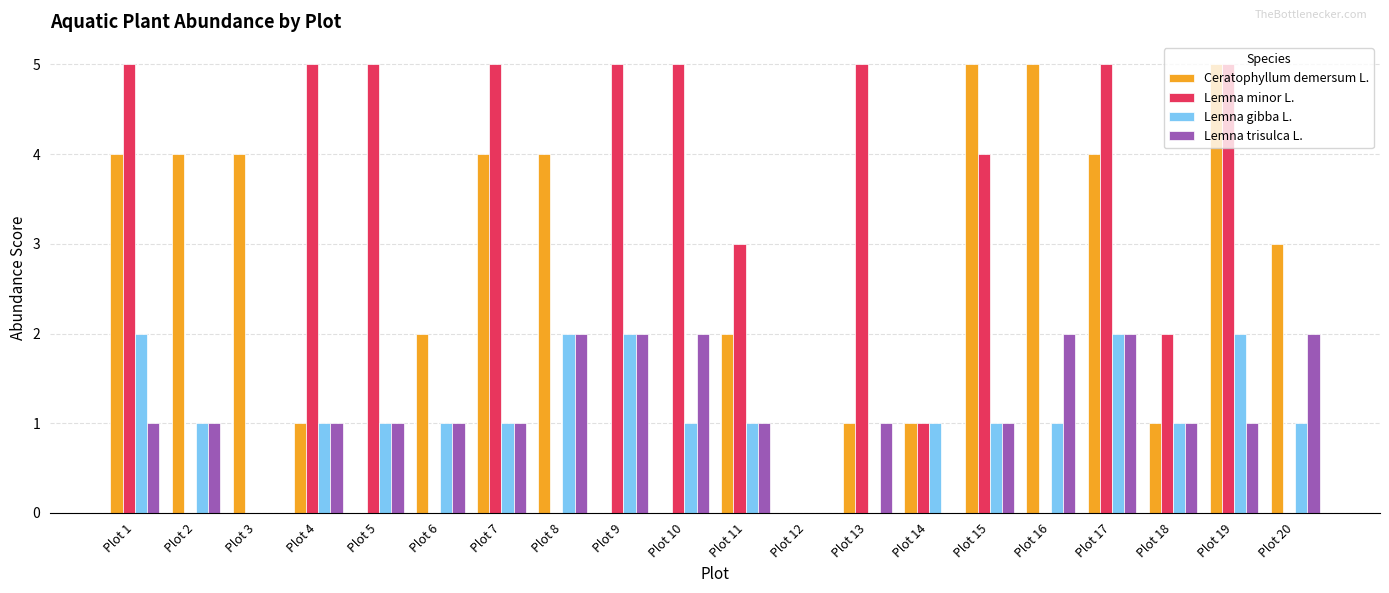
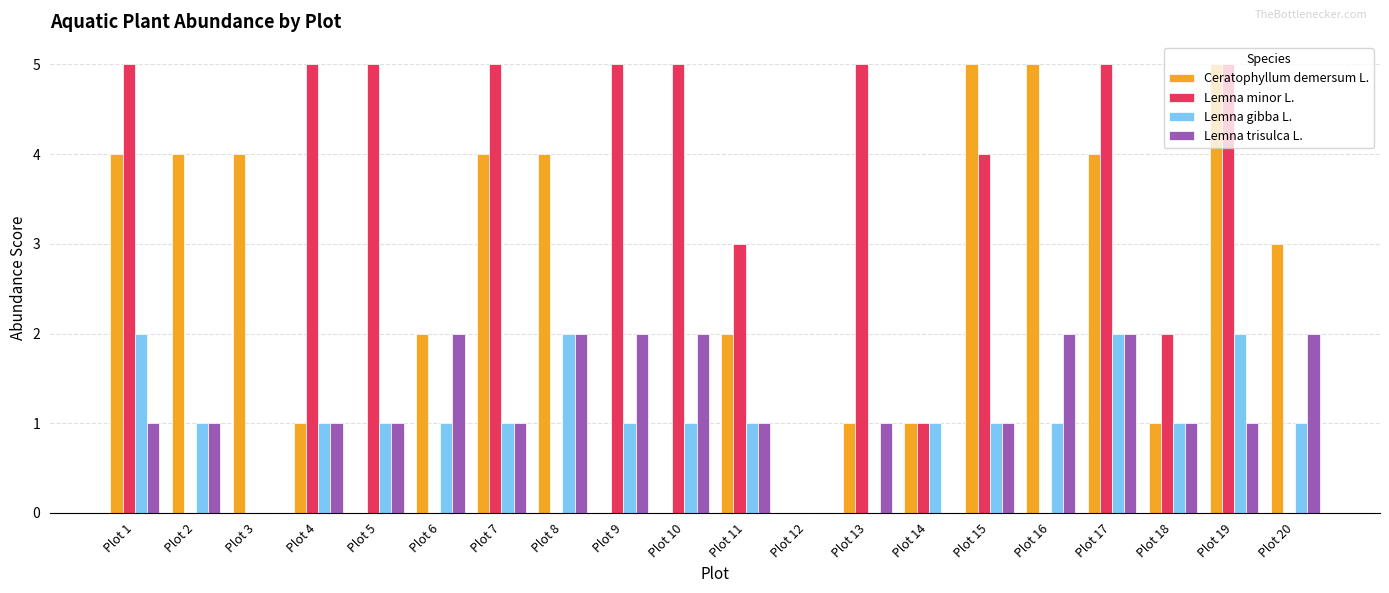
  {
    "Ceratophyllum demersum L.": {
      "Plot 1": 4,
      "Plot 2": 4,
      "Plot 3": 4,
      "Plot 4": 1,
      "Plot 5": 0,
      "Plot 6": 2,
      "Plot 7": 4,
      "Plot 8": 4,
      "Plot 9": 0,
      "Plot 10": 0,
      "Plot 11": 2,
      "Plot 12": 0,
      "Plot 13": 1,
      "Plot 14": 1,
      "Plot 15": 5,
      "Plot 16": 5,
      "Plot 17": 4,
      "Plot 18": 1,
      "Plot 20": 3
    },
    "Lemna minor L.": {
      "Plot 1": 5,
      "Plot 2": 0,
      "Plot 3": 0,
      "Plot 4": 5,
      "Plot 5": 5,
      "Plot 6": 0,
      "Plot 7": 5,
      "Plot 8": 0,
      "Plot 9": 5,
      "Plot 10": 5,
      "Plot 11": 3,
      "Plot 12": 0,
      "Plot 13": 5,
      "Plot 14": 1,
      "Plot 15": 4,
      "Plot 16": 0,
      "Plot 17": 5,
      "Plot 18": 2,
      "Plot 20": 0
    },
    "Lemna gibba L.": {
      "Plot 1": 2,
      "Plot 2": 1,
      "Plot 3": 0,
      "Plot 4": 1,
      "Plot 5": 1,
      "Plot 6": 1,
      "Plot 7": 1,
      "Plot 8": 2,
-     "Plot 9": 2,
+     "Plot 9": 1,
      "Plot 10": 1,
      "Plot 11": 1,
      "Plot 12": 0,
      "Plot 13": 0,
      "Plot 14": 1,
      "Plot 15": 1,
      "Plot 16": 1,
      "Plot 17": 2,
      "Plot 18": 1,
      "Plot 19": 2,
      "Plot 20": 1
    },
    "Lemna trisulca L.": {
      "Plot 1": 1,
      "Plot 2": 1,
      "Plot 3": 0,
      "Plot 4": 1,
      "Plot 5": 1,
-     "Plot 6": 1,
+     "Plot 6": 2,
      "Plot 7": 1,
      "Plot 8": 2,
      "Plot 9": 2,
      "Plot 10": 2,
      "Plot 11": 1,
      "Plot 12": 0,
      "Plot 13": 1,
      "Plot 14": 0,
      "Plot 15": 1,
      "Plot 16": 2,
      "Plot 17": 2,
      "Plot 18": 1,
      "Plot 19": 1,
      "Plot 20": 2
    }
  }
